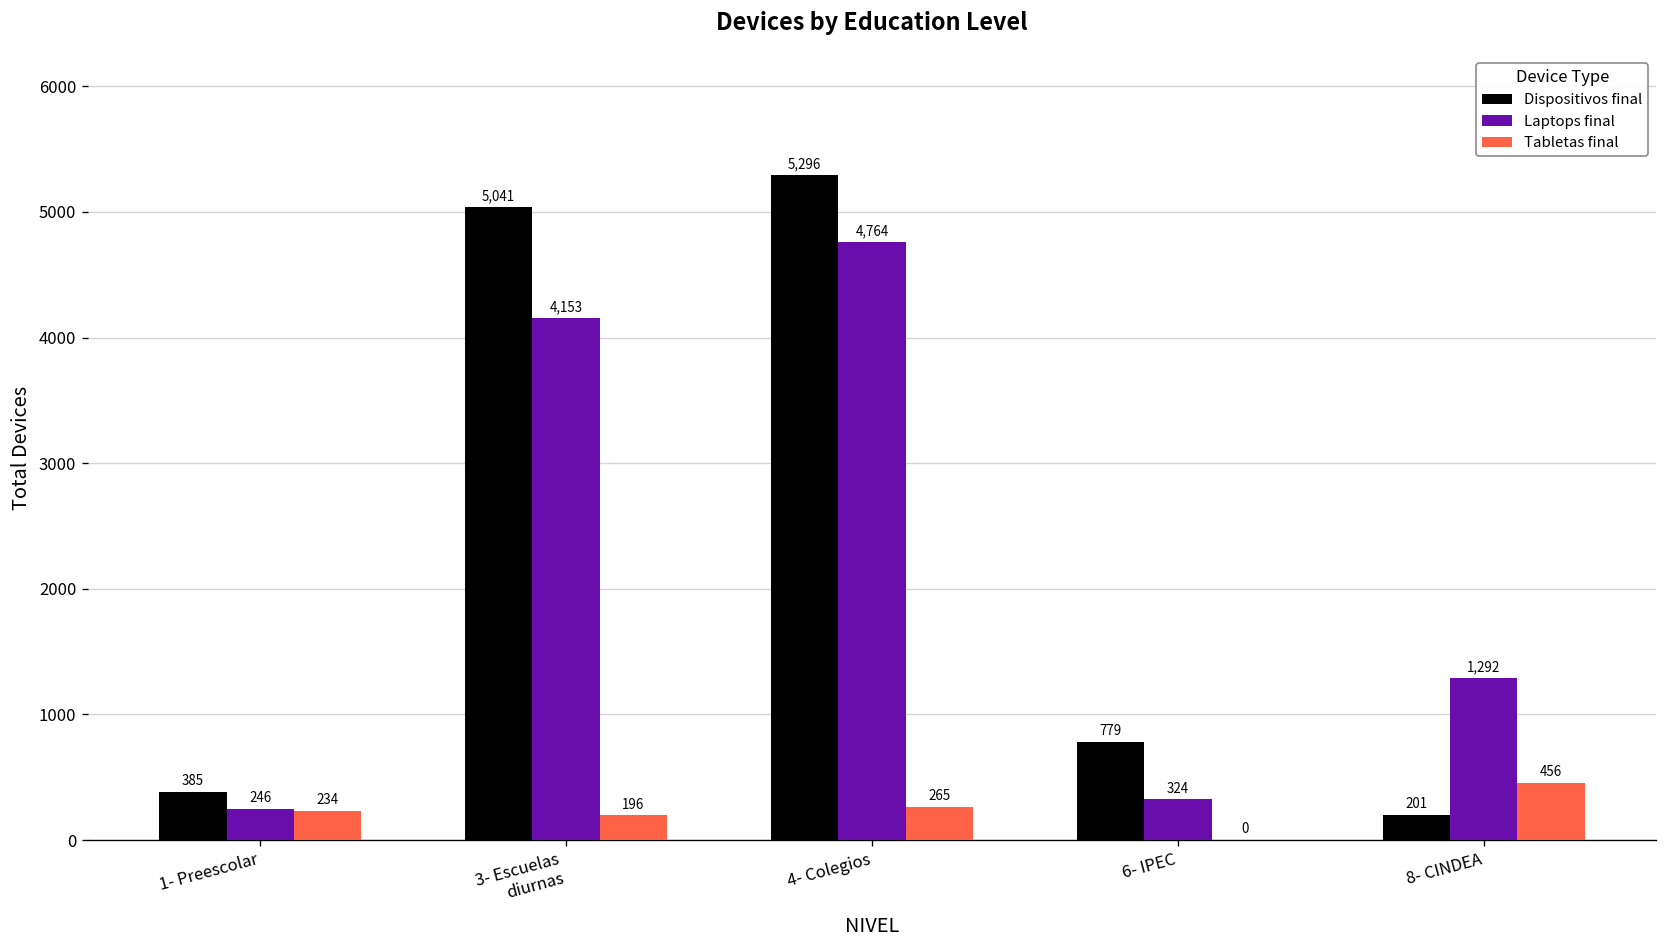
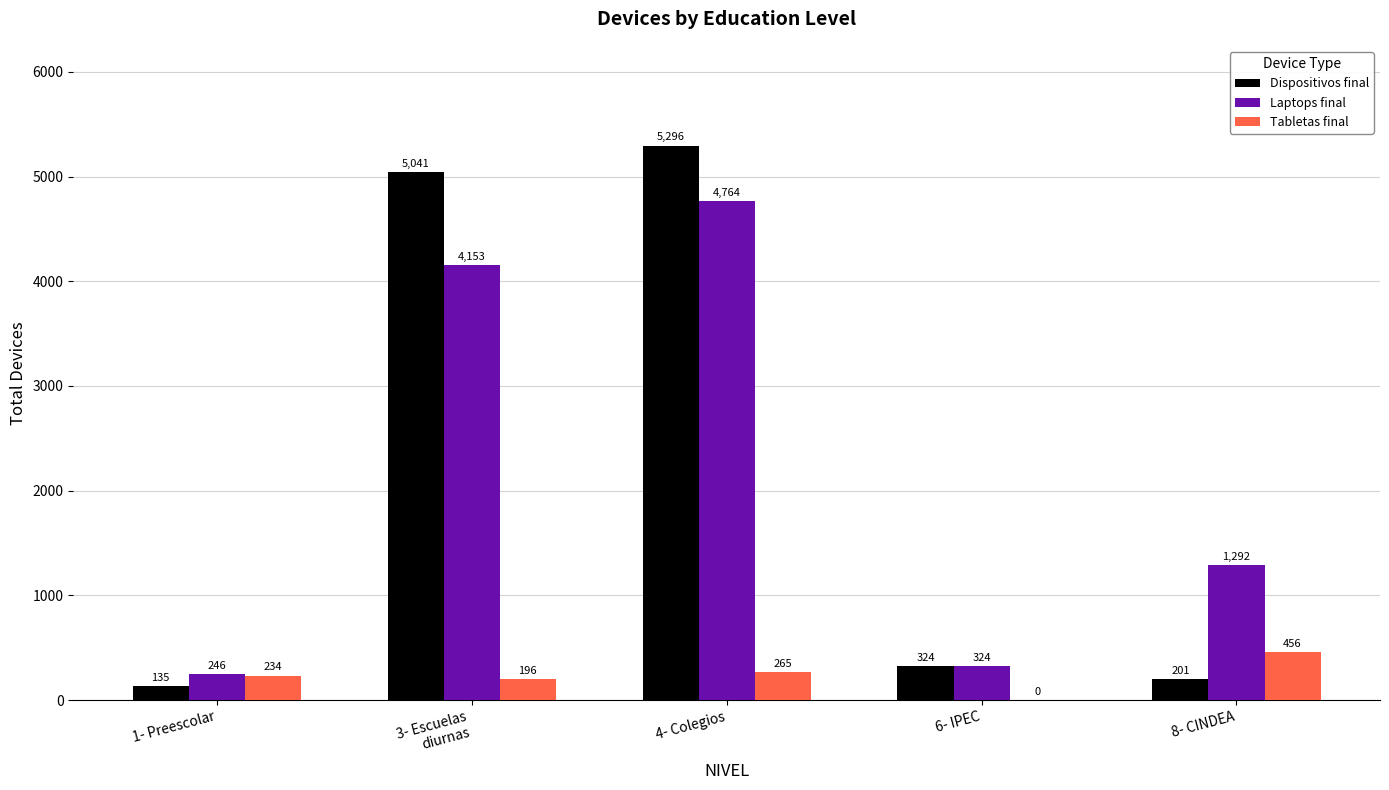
  {
    "Dispositivos final": {
-     "1- Preescolar": "385",
+     "1- Preescolar": "135",
      "3- Escuelas diurnas": "5,041",
      "4- Colegios": "5,296",
-     "6- IPEC": "779",
+     "6- IPEC": "324",
      "8- CINDEA": "201"
    },
    "Laptops final": {
      "1- Preescolar": "246",
      "3- Escuelas diurnas": "4,153",
      "4- Colegios": "4,764",
      "6- IPEC": "324",
      "8- CINDEA": "1,292"
    },
    "Tabletas final": {
      "1- Preescolar": "234",
      "3- Escuelas diurnas": "196",
      "4- Colegios": "265",
      "6- IPEC": "0",
      "8- CINDEA": "456"
    }
  }
